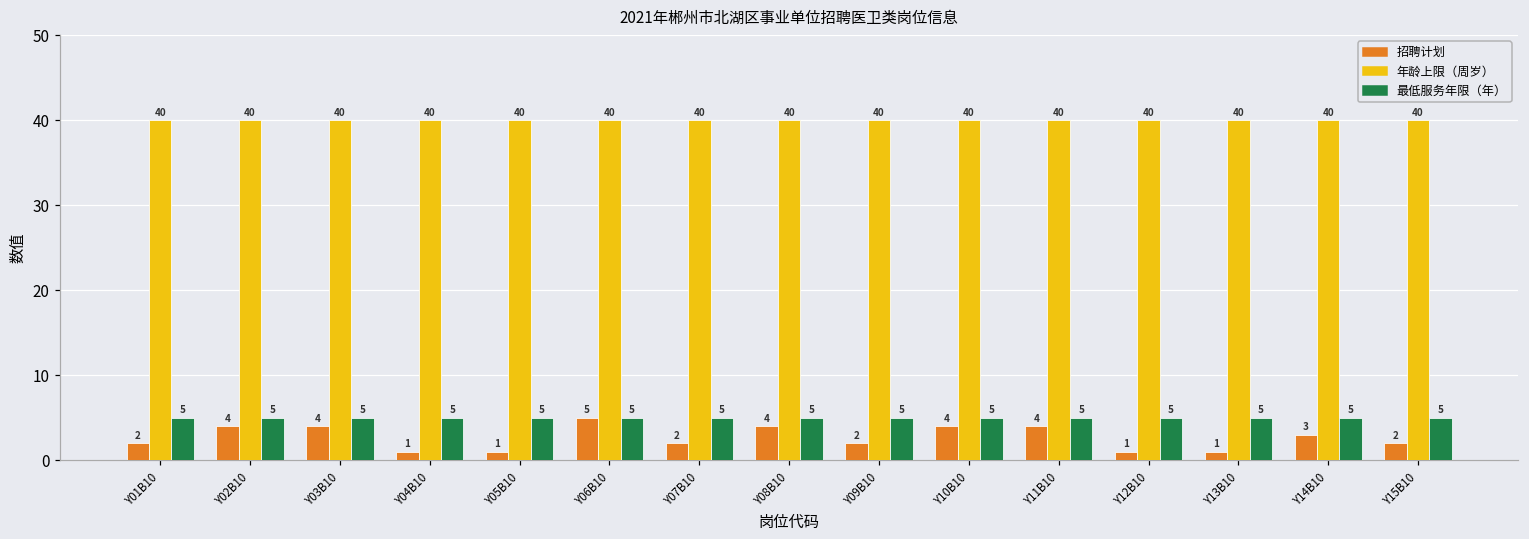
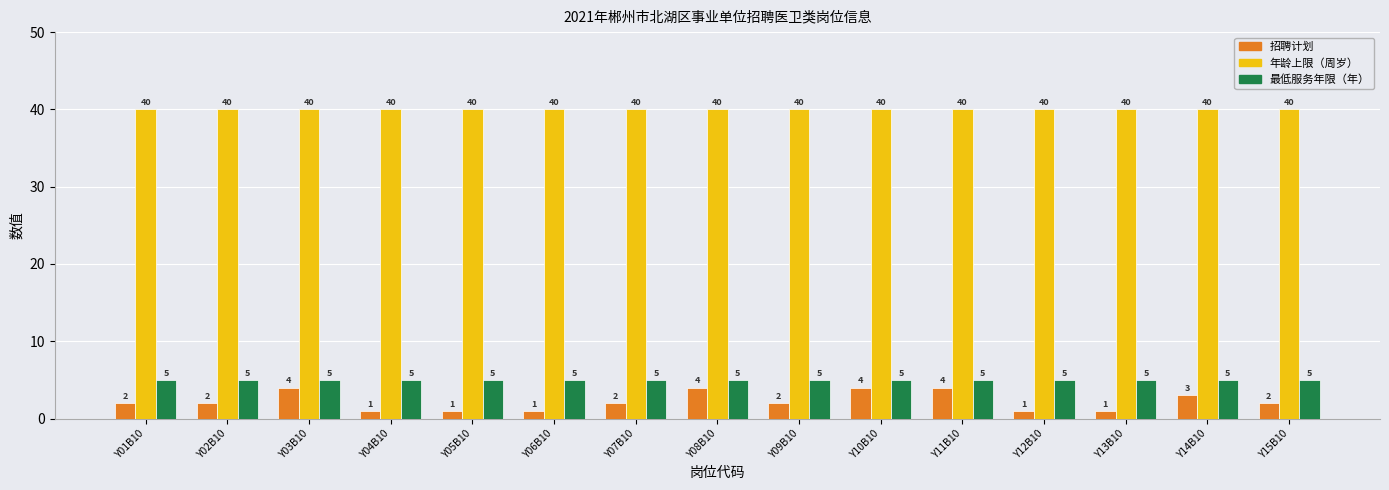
  {
    "招聘计划": {
      "Y01B10": 2,
-     "Y02B10": 4,
+     "Y02B10": 2,
      "Y03B10": 4,
      "Y04B10": 1,
      "Y05B10": 1,
-     "Y06B10": 5,
+     "Y06B10": 1,
      "Y07B10": 2,
      "Y08B10": 4,
      "Y09B10": 2,
      "Y10B10": 4,
      "Y11B10": 4,
      "Y12B10": 1,
      "Y13B10": 1,
      "Y14B10": 3,
      "Y15B10": 2
    }
  }
